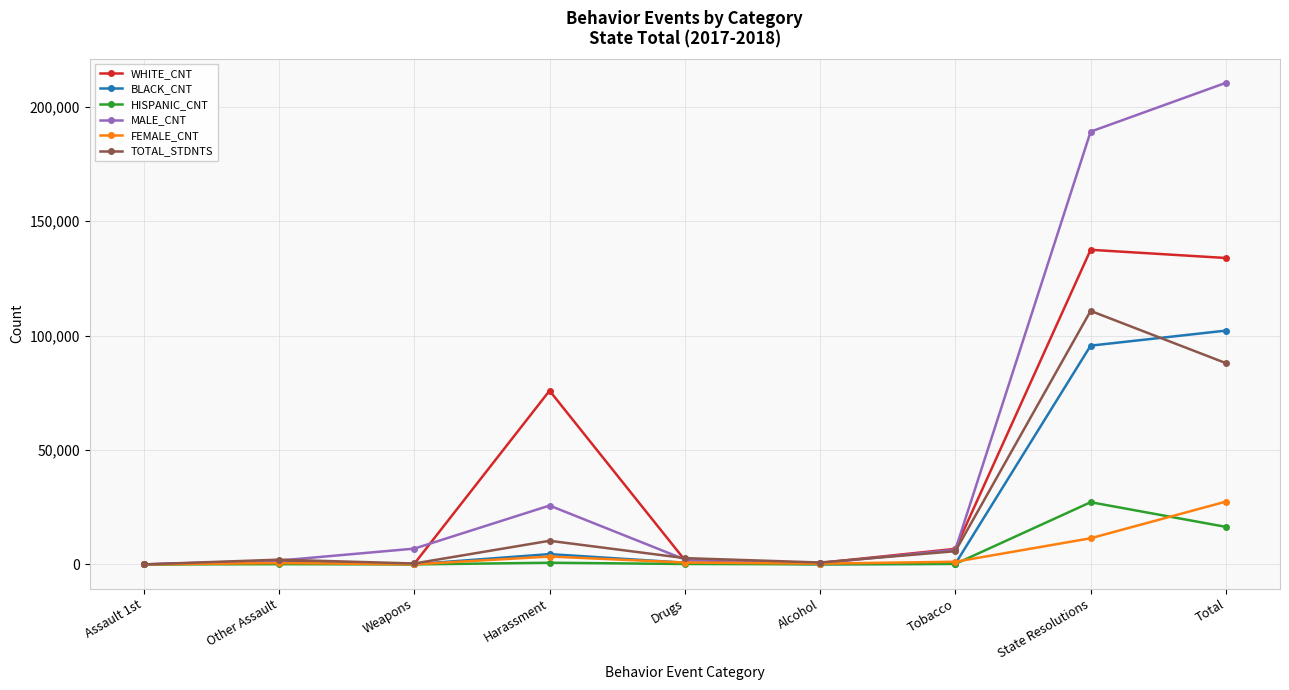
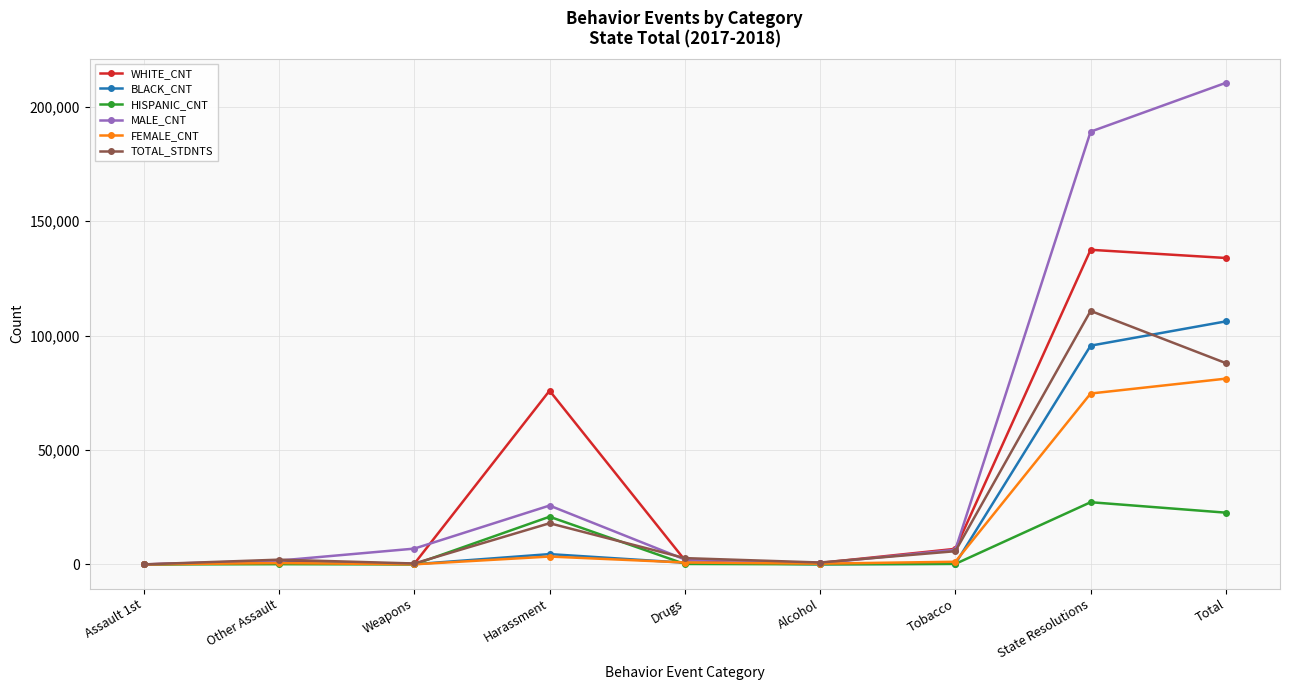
  {
    "WHITE_CNT": {
      "Harassment": "76,000",
      "State Resolutions": "138,000",
      "Total": "134,000"
    },
    "BLACK_CNT": {
      "State Resolutions": "96,000",
-     "Total": "102,000"
+     "Total": "106,000"
    },
    "HISPANIC_CNT": {
-     "Harassment": "1,000",
+     "Harassment": "21,000",
      "State Resolutions": "27,000",
-     "Total": "16,000"
+     "Total": "23,000"
    },
    "MALE_CNT": {
      "Weapons": "7,000",
      "Harassment": "26,000",
      "State Resolutions": "189,000",
      "Total": "210,000"
    },
    "FEMALE_CNT": {
-     "State Resolutions": "11,000",
-     "Total": "27,000"
+     "State Resolutions": "75,000",
+     "Total": "81,000"
    },
    "TOTAL_STDNTS": {
-     "Harassment": "10,000",
+     "Harassment": "18,000",
      "State Resolutions": "111,000",
      "Total": "88,000"
    }
  }
